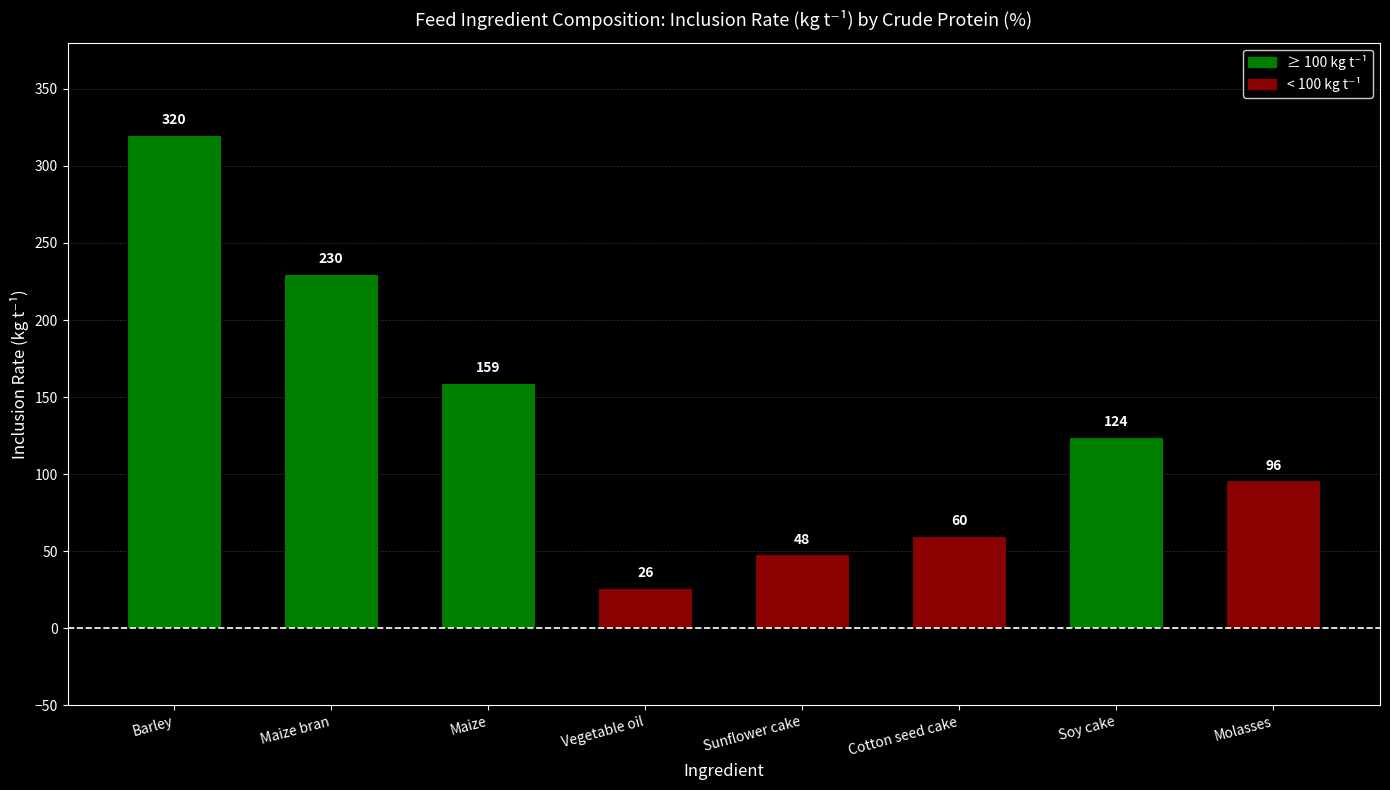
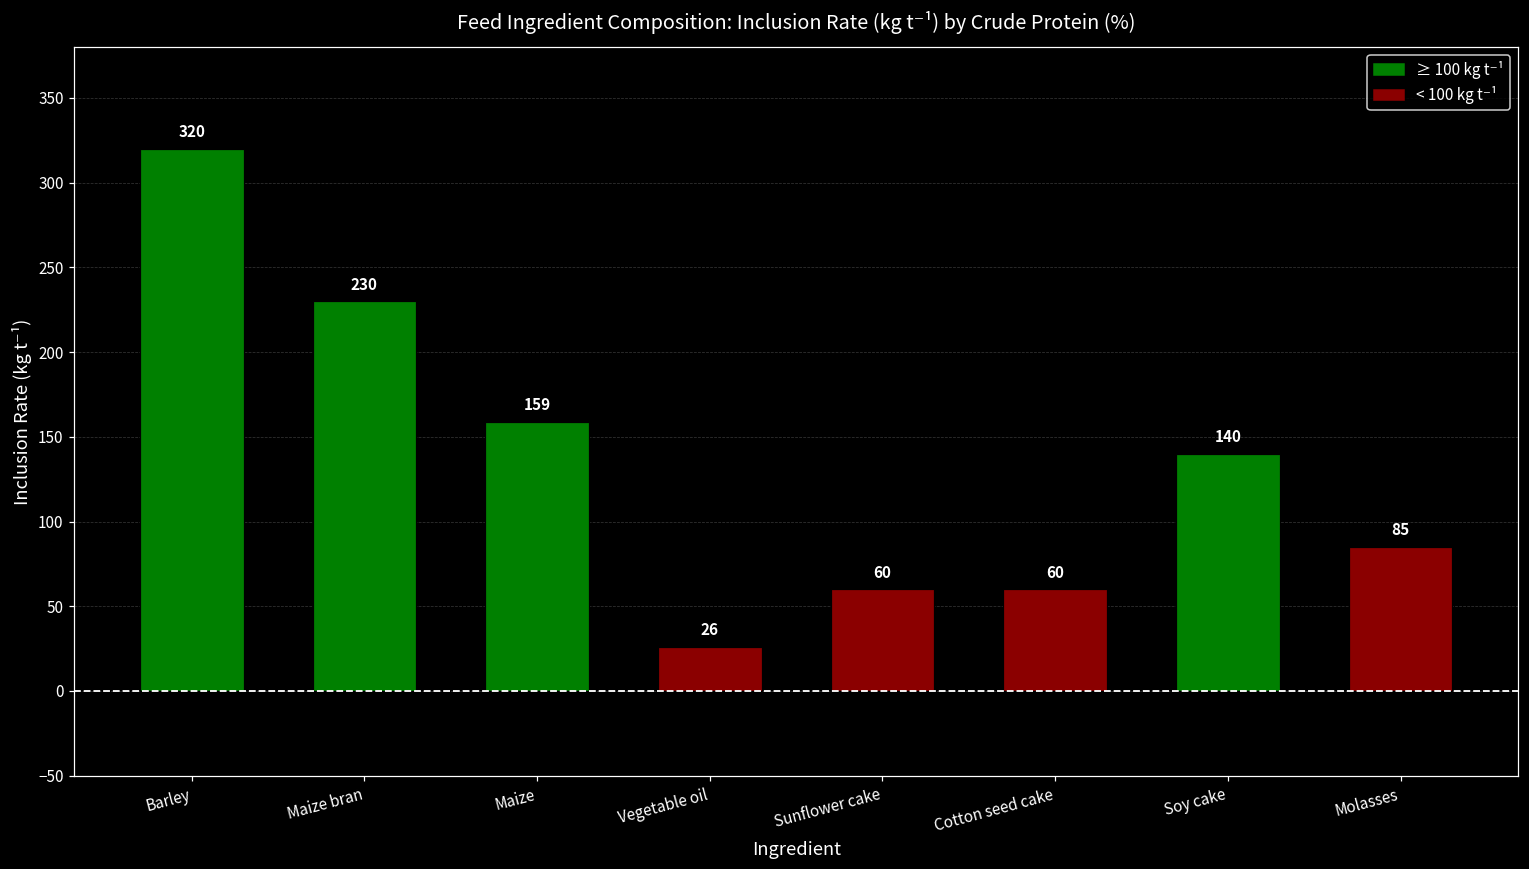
  {
    "Barley": 320,
    "Maize bran": 230,
    "Maize": 159,
    "Vegetable oil": 26,
-   "Sunflower cake": 48,
+   "Sunflower cake": 60,
    "Cotton seed cake": 60,
-   "Soy cake": 124,
-   "Molasses": 96
+   "Soy cake": 140,
+   "Molasses": 85
  }
